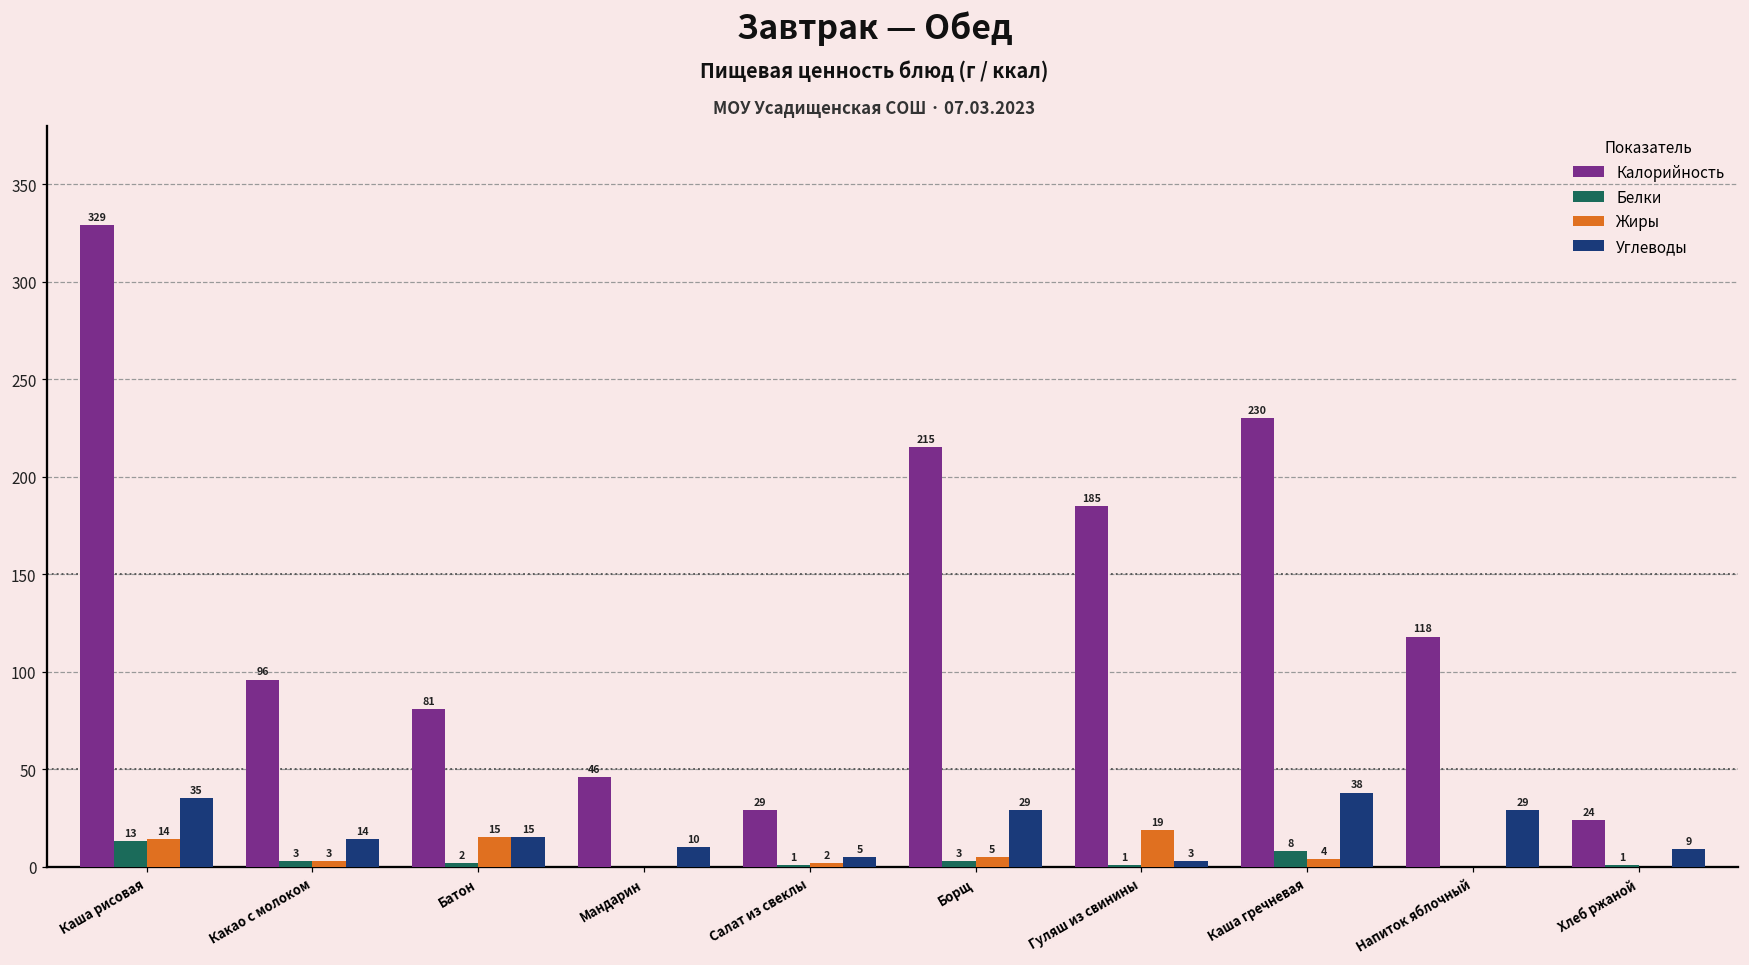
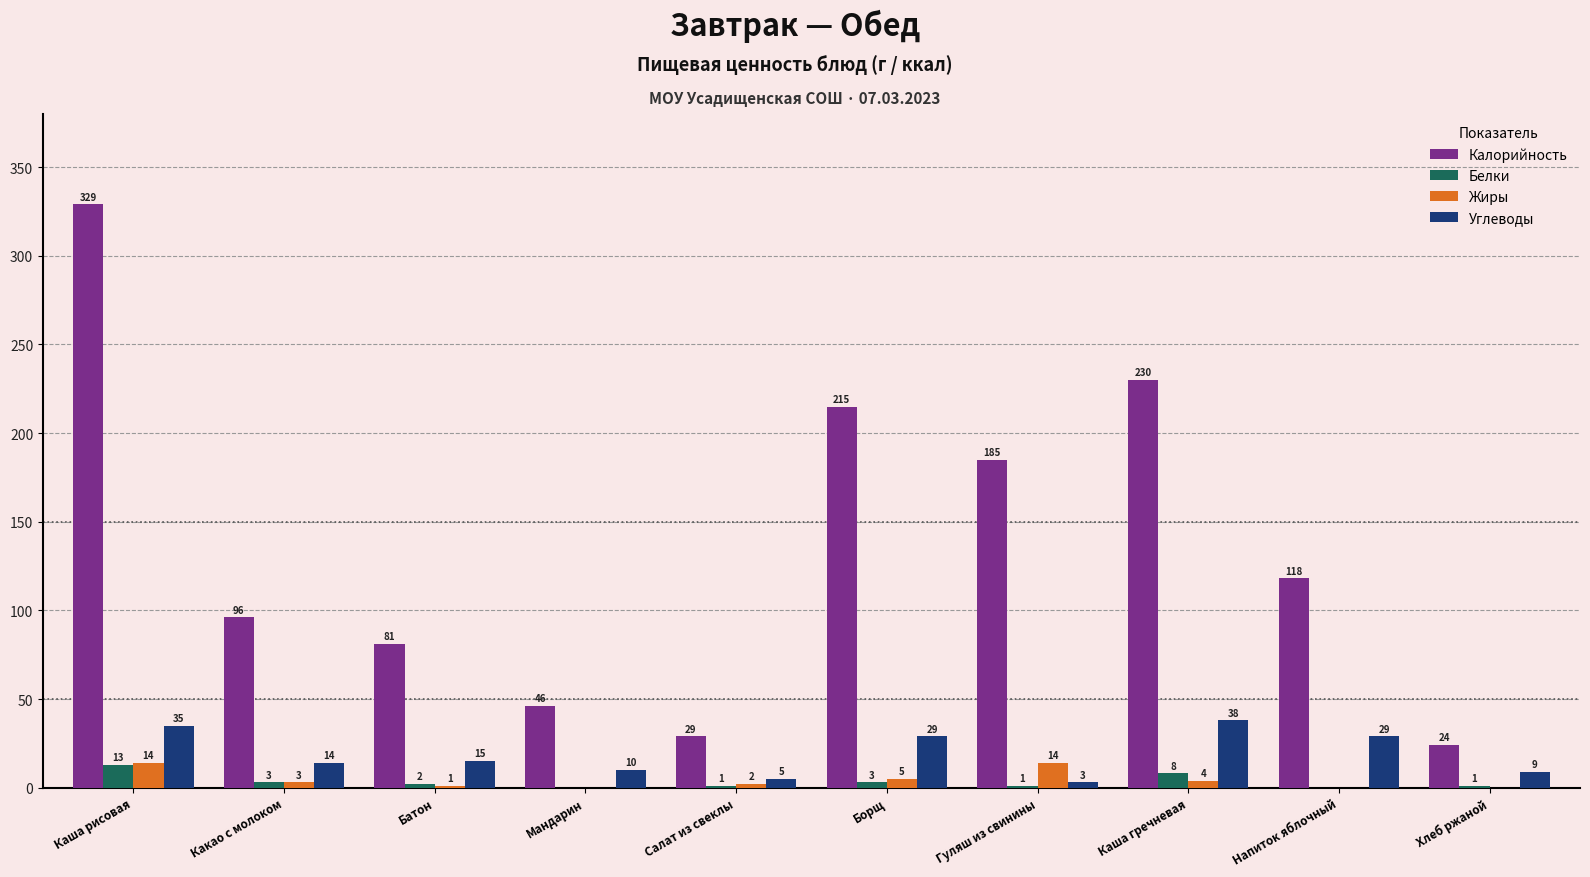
  {
    "Калорийность": {
      "Каша рисовая": 329,
      "Какао с молоком": 96,
      "Батон": 81,
      "Мандарин": 46,
      "Салат из свеклы": 29,
      "Борщ": 215,
      "Гуляш из свинины": 185,
      "Каша гречневая": 230,
      "Напиток яблочный": 118,
      "Хлеб ржаной": 24
    },
    "Жиры": {
      "Каша рисовая": 14,
      "Какао с молоком": 3,
-     "Батон": 15,
+     "Батон": 1,
      "Салат из свеклы": 2,
      "Борщ": 5,
-     "Гуляш из свинины": 19,
+     "Гуляш из свинины": 14,
      "Каша гречневая": 4
    }
  }
